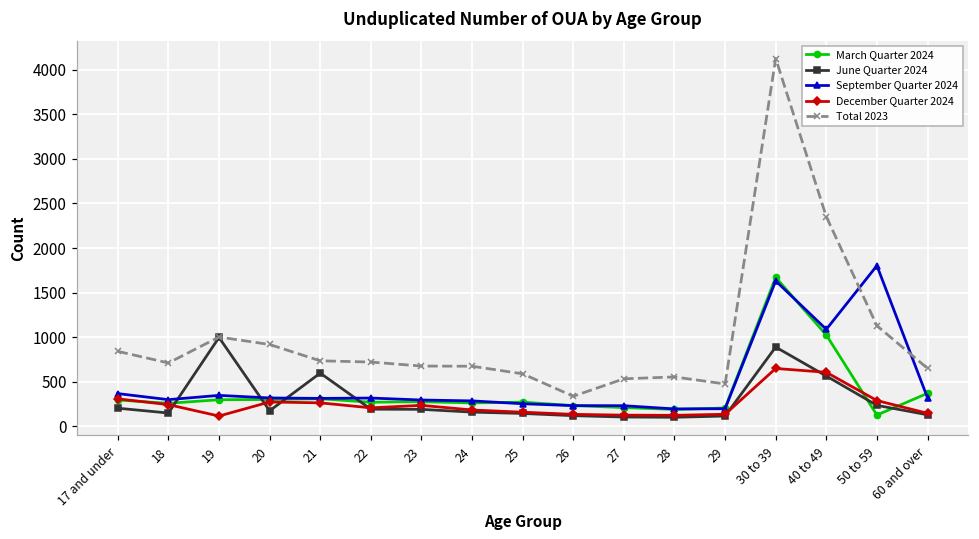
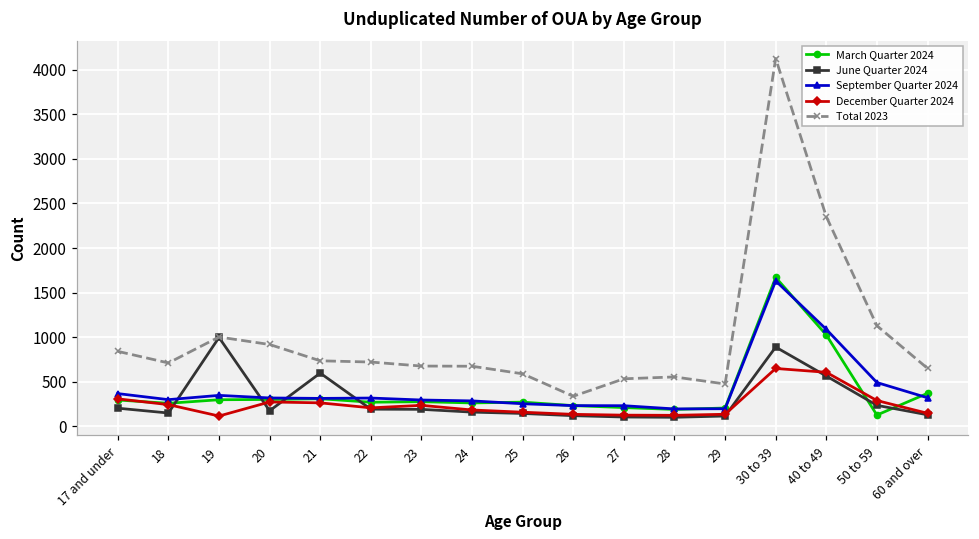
  {
    "March Quarter 2024": {
      "19": 300,
      "22": 300,
      "30 to 39": 1700,
      "40 to 49": 1000,
      "50 to 59": 100,
      "60 and over": 400
    },
    "June Quarter 2024": {
      "17 and under": 200,
      "18": 100,
      "20": 200,
      "21": 600,
      "23": 200,
      "30 to 39": 900,
      "40 to 49": 600,
      "50 to 59": 200
    },
    "September Quarter 2024": {
      "17 and under": 400,
      "18": 300,
      "19": 300,
      "22": 300,
      "30 to 39": 1600,
      "40 to 49": 1100,
-     "50 to 59": 1800,
+     "50 to 59": 500,
      "60 and over": 300
    },
    "December Quarter 2024": {
      "19": 100,
      "21": 300,
      "23": 200,
      "30 to 39": 600,
      "40 to 49": 600,
      "50 to 59": 300
    },
    "Total 2023": {
      "17 and under": 800,
      "18": 700,
      "20": 900,
      "21": 700,
      "22": 700,
      "23": 700,
      "24": 700,
      "25": 600,
      "26": 300,
      "27": 500,
      "28": 600,
      "29": 500,
      "30 to 39": 4100,
      "40 to 49": 2400,
      "50 to 59": 1100,
      "60 and over": 600
    }
  }
